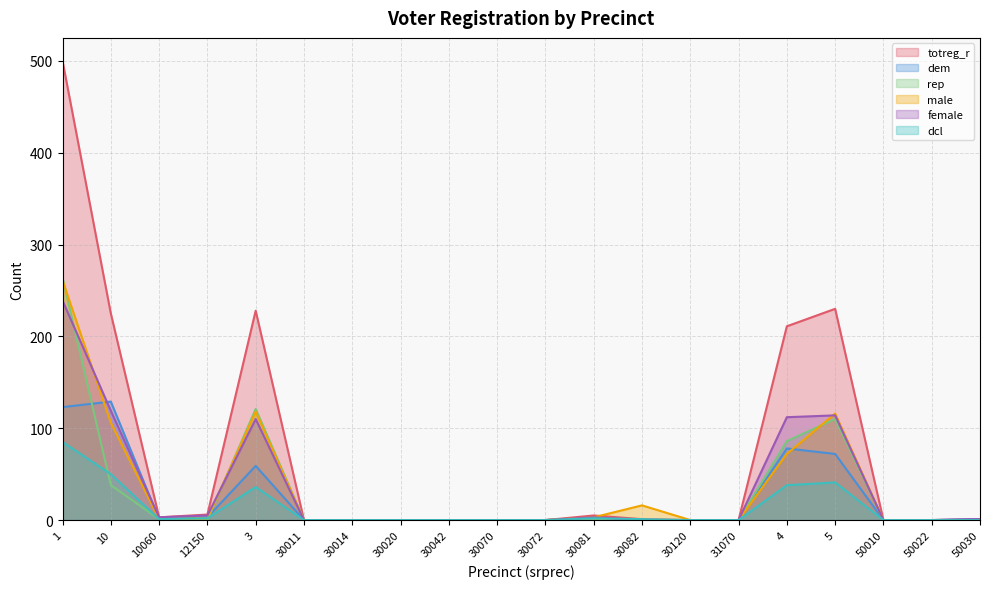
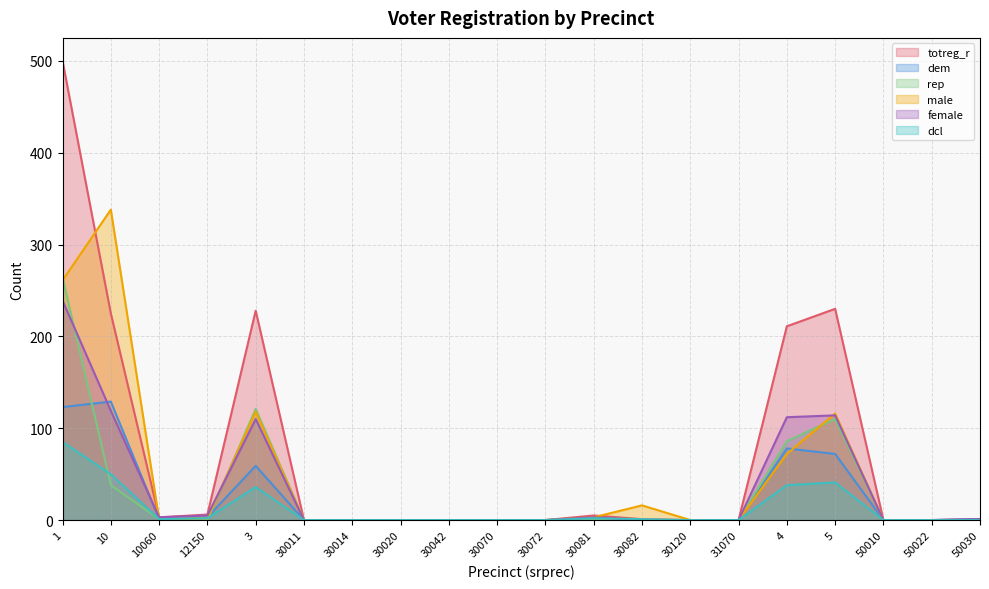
  {
    "male": {
      "1": 260,
-     "10": 110,
+     "10": 340,
      "3": 120,
      "30082": 20,
      "4": 70
    }
  }
